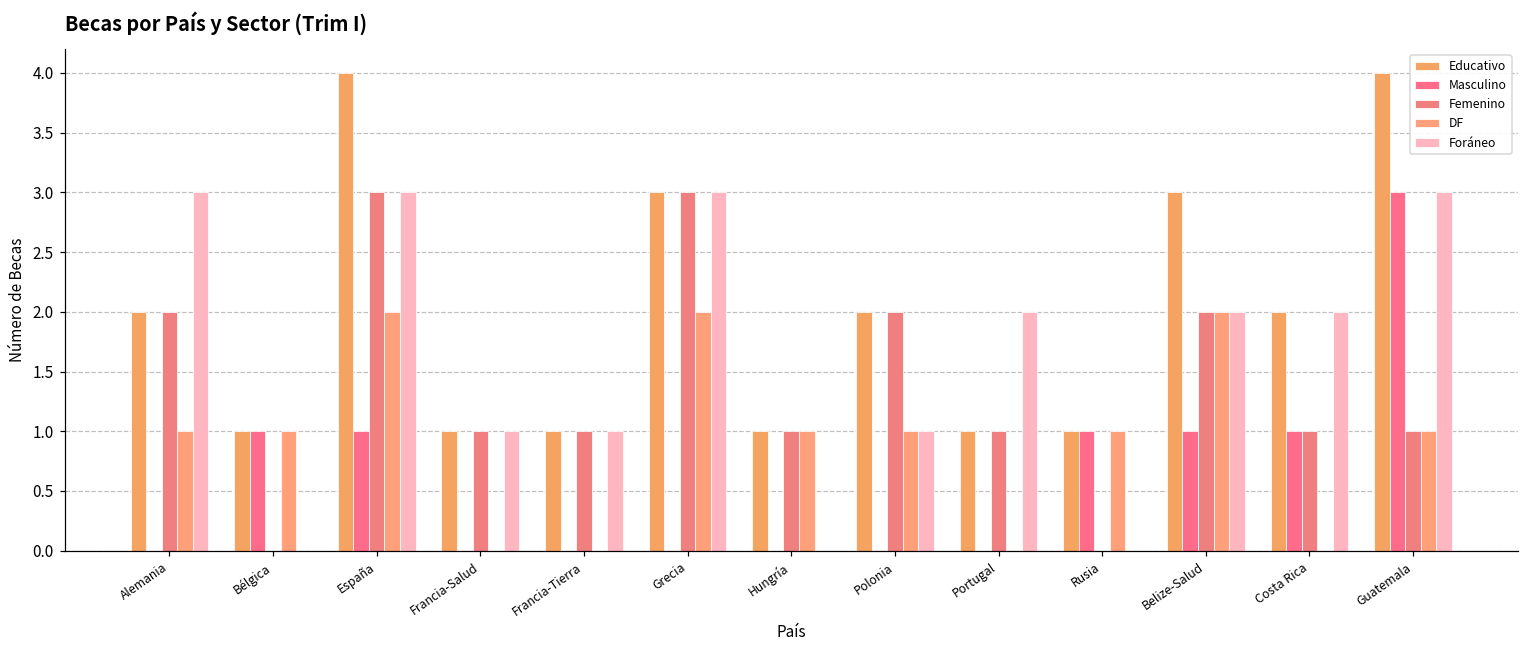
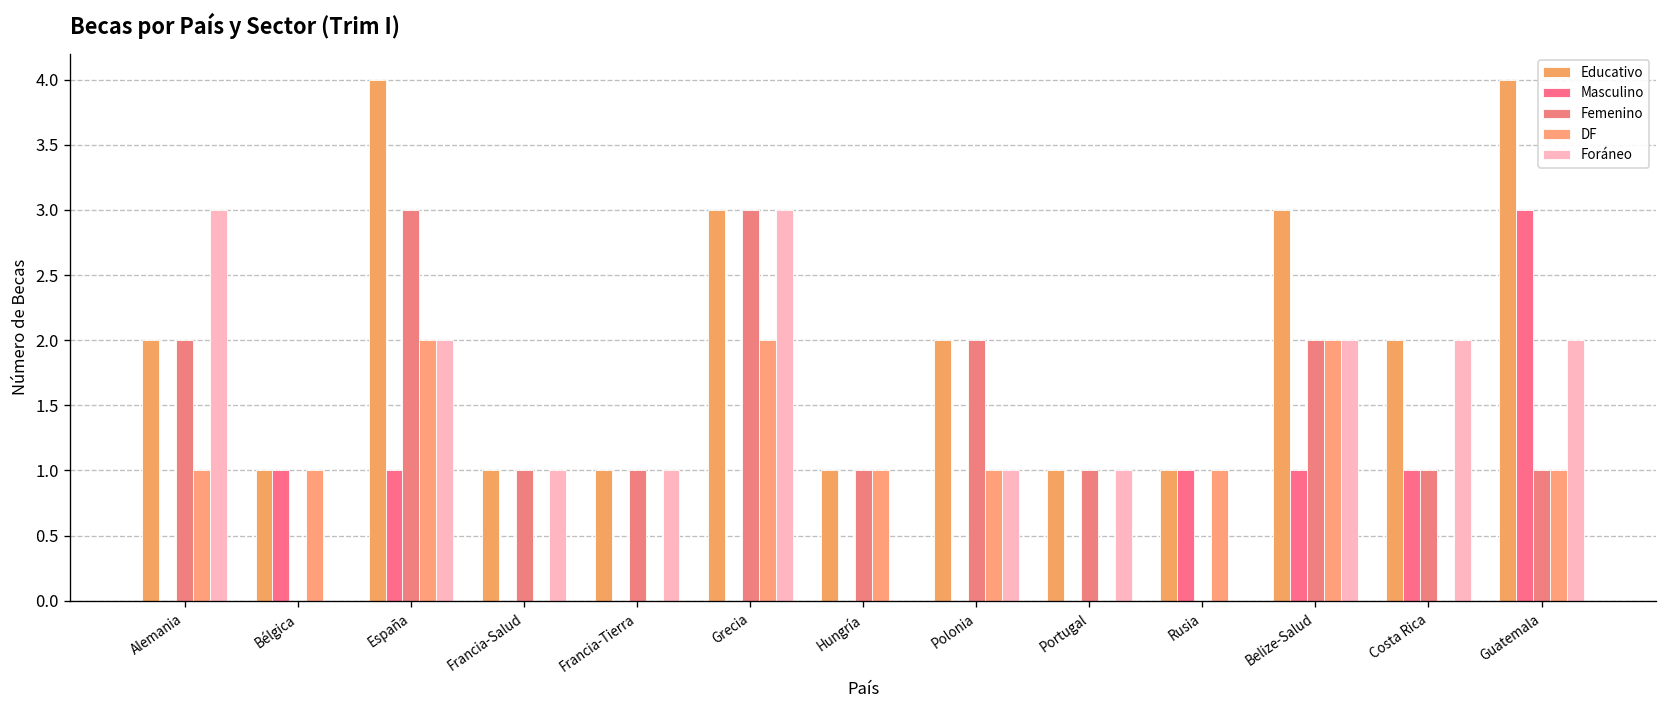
  {
    "Foráneo": {
      "Alemania": 3,
      "Bélgica": 0,
-     "España": 3,
+     "España": 2,
      "Francia-Salud": 1,
      "Francia-Tierra": 1,
      "Grecia": 3,
      "Hungría": 0,
      "Polonia": 1,
-     "Portugal": 2,
+     "Portugal": 1,
      "Rusia": 0,
      "Belize-Salud": 2,
      "Costa Rica": 2,
-     "Guatemala": 3
+     "Guatemala": 2
    }
  }
